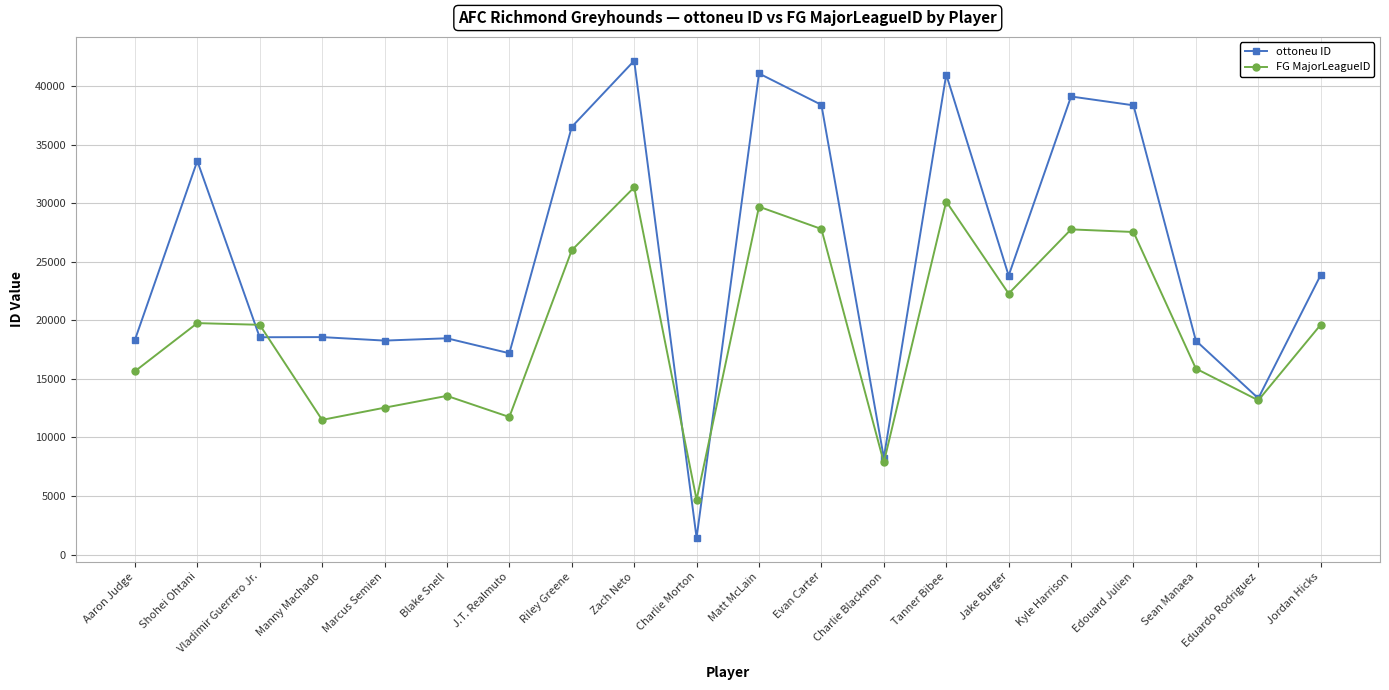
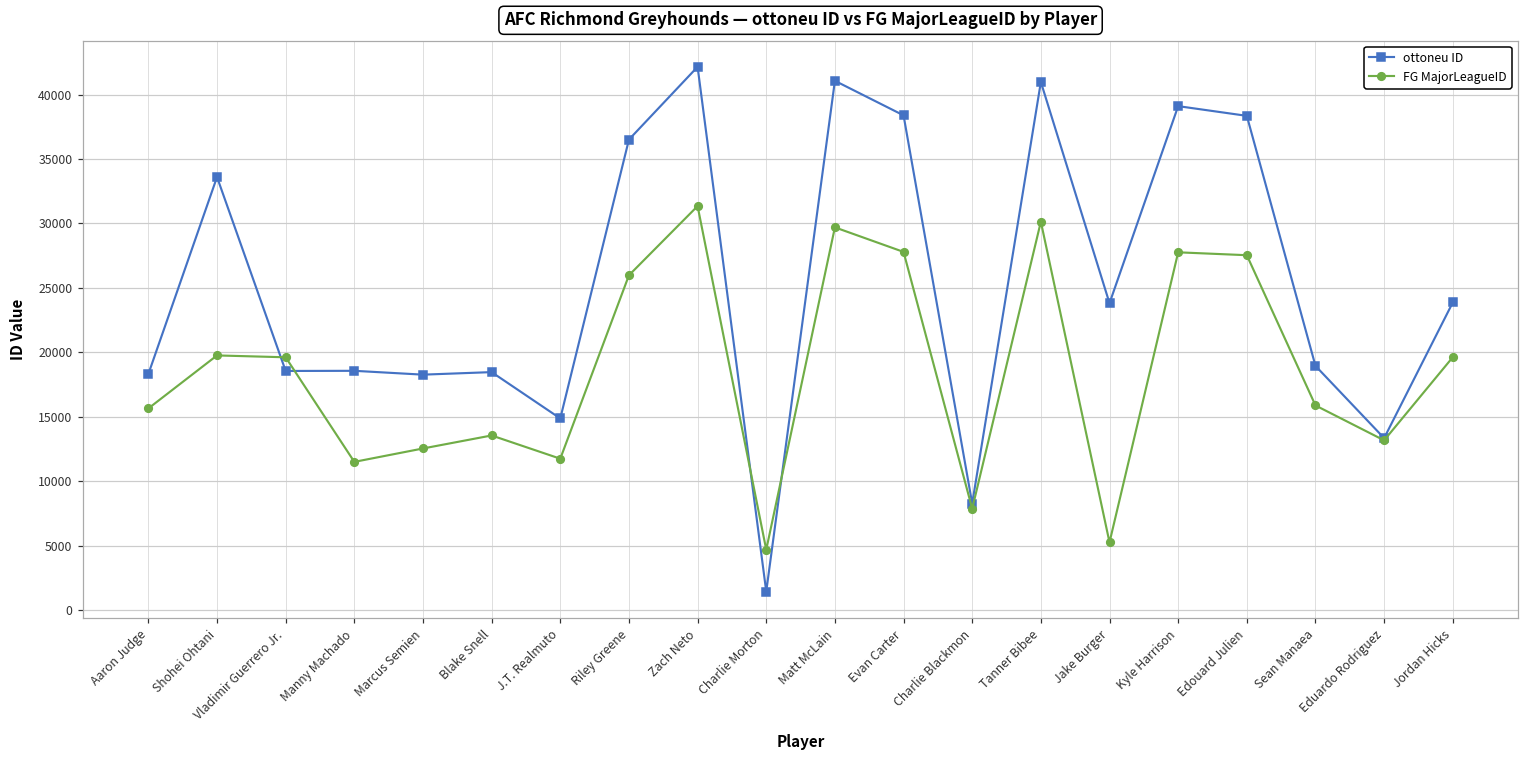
  {
    "ottoneu ID": {
      "Aaron Judge": 18300,
      "Shohei Ohtani": 33600,
      "Vladimir Guerrero Jr.": 18500,
      "Manny Machado": 18600,
      "Marcus Semien": 18300,
      "Blake Snell": 18500,
-     "J.T. Realmuto": 17200,
+     "J.T. Realmuto": 14900,
      "Riley Greene": 36500,
      "Zach Neto": 42200,
      "Charlie Morton": 1400,
      "Matt McLain": 41100,
      "Evan Carter": 38400,
      "Charlie Blackmon": 8300,
      "Tanner Bibee": 41000,
      "Jake Burger": 23800,
      "Kyle Harrison": 39100,
      "Edouard Julien": 38400,
-     "Sean Manaea": 18300,
+     "Sean Manaea": 18900,
      "Jordan Hicks": 23900
    },
    "FG MajorLeagueID": {
      "Aaron Judge": 15600,
      "Shohei Ohtani": 19800,
      "Vladimir Guerrero Jr.": 19600,
      "Manny Machado": 11500,
      "Marcus Semien": 12500,
      "Blake Snell": 13500,
      "J.T. Realmuto": 11700,
      "Riley Greene": 26000,
      "Zach Neto": 31300,
      "Charlie Morton": 4700,
      "Matt McLain": 29700,
      "Evan Carter": 27800,
      "Charlie Blackmon": 7900,
      "Tanner Bibee": 30100,
-     "Jake Burger": 22300,
+     "Jake Burger": 5200,
      "Kyle Harrison": 27800,
      "Edouard Julien": 27500,
      "Sean Manaea": 15900,
      "Jordan Hicks": 19600
    }
  }
